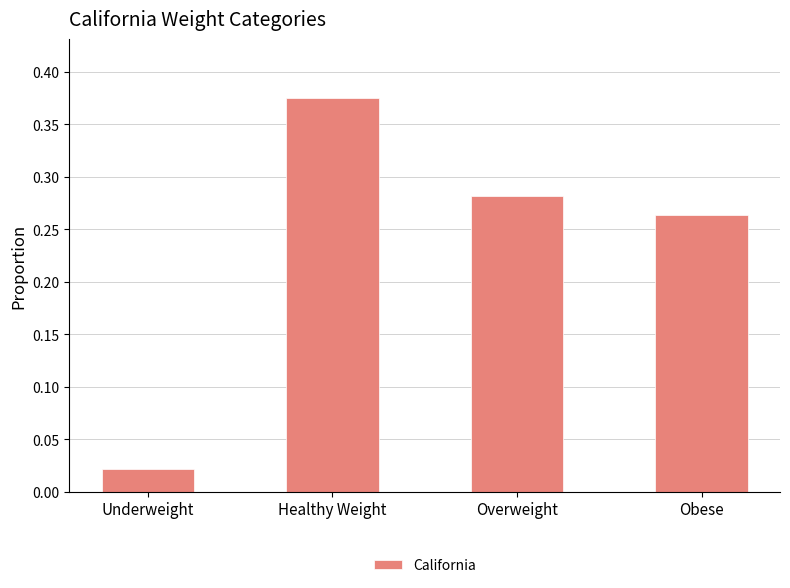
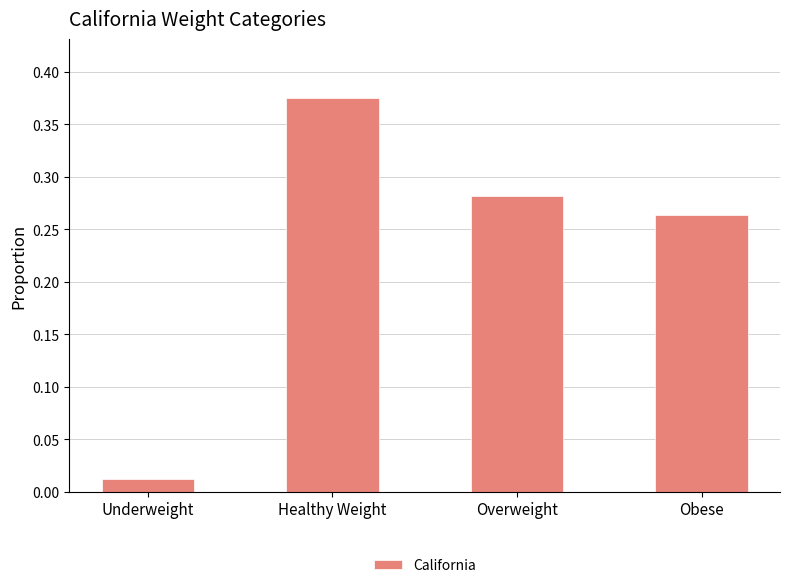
  {
-   "Underweight": 0.022,
+   "Underweight": 0.012,
    "Healthy Weight": 0.375,
    "Overweight": 0.282,
    "Obese": 0.264
  }
